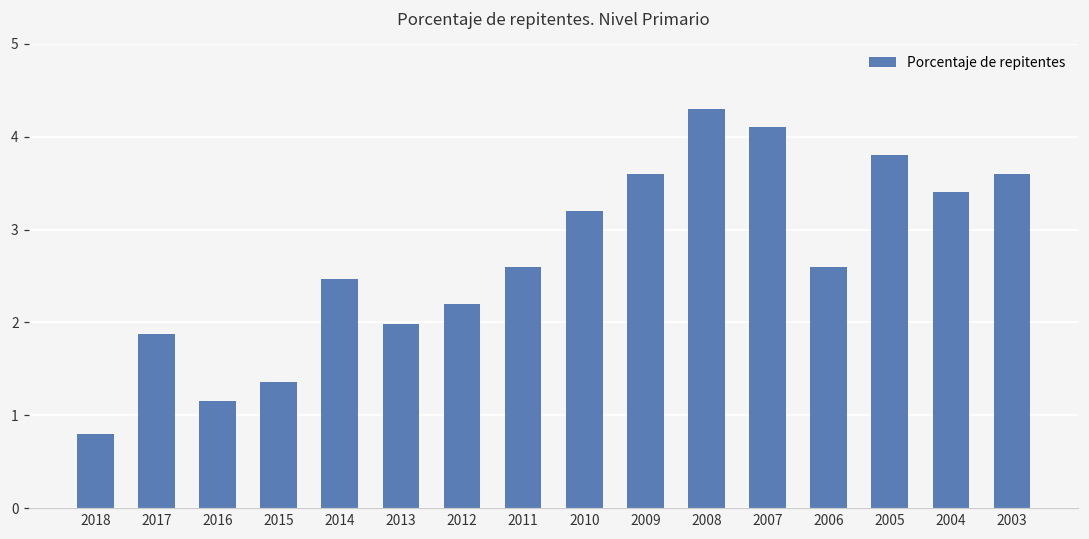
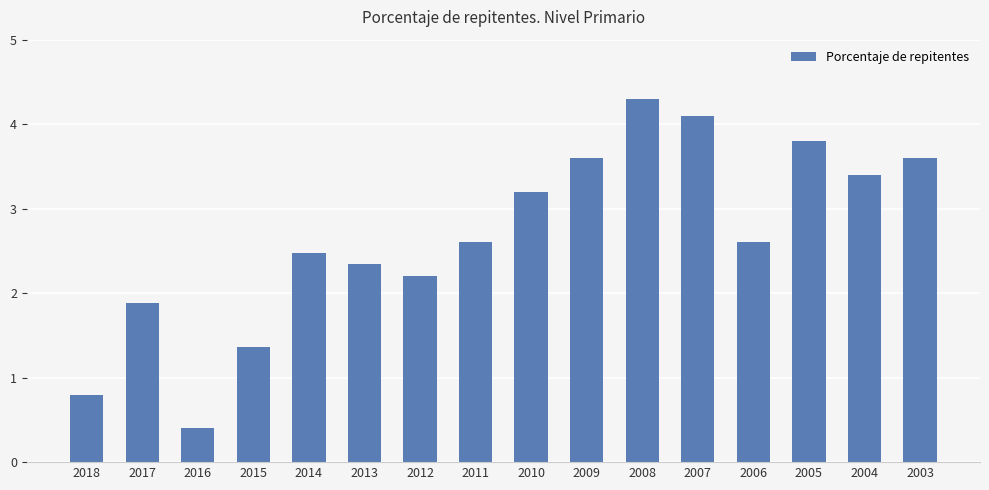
  {
    "2018": 0.8,
    "2017": 1.9,
-   "2016": 1.2,
+   "2016": 0.4,
    "2015": 1.4,
    "2014": 2.5,
-   "2013": 2.0,
+   "2013": 2.4,
    "2012": 2.2,
    "2011": 2.6,
    "2010": 3.2,
    "2009": 3.6,
    "2008": 4.3,
    "2007": 4.1,
    "2006": 2.6,
    "2005": 3.8,
    "2004": 3.4,
    "2003": 3.6
  }
